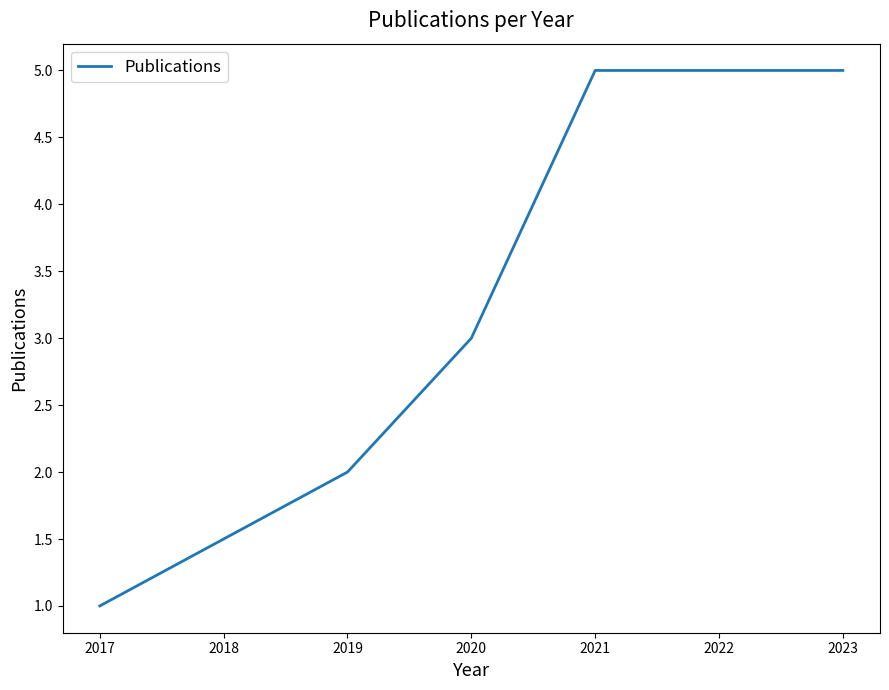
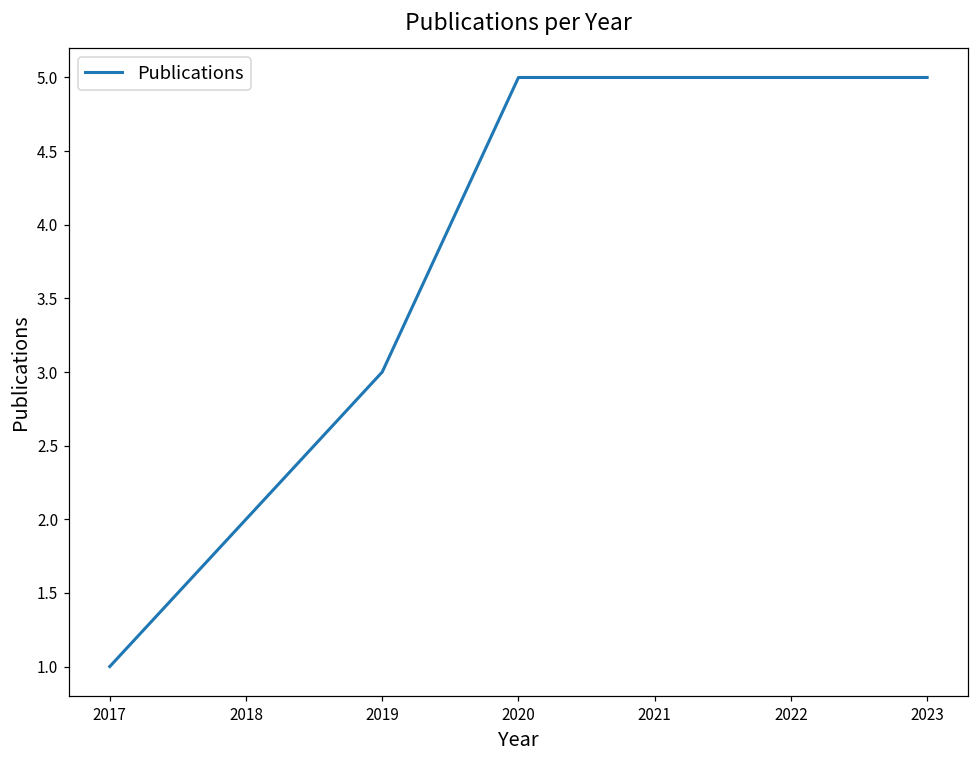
  {
    "2017": 1,
-   "2019": 2,
-   "2020": 3,
+   "2019": 3,
+   "2020": 5,
    "2021": 5,
    "2022": 5,
    "2023": 5
  }
